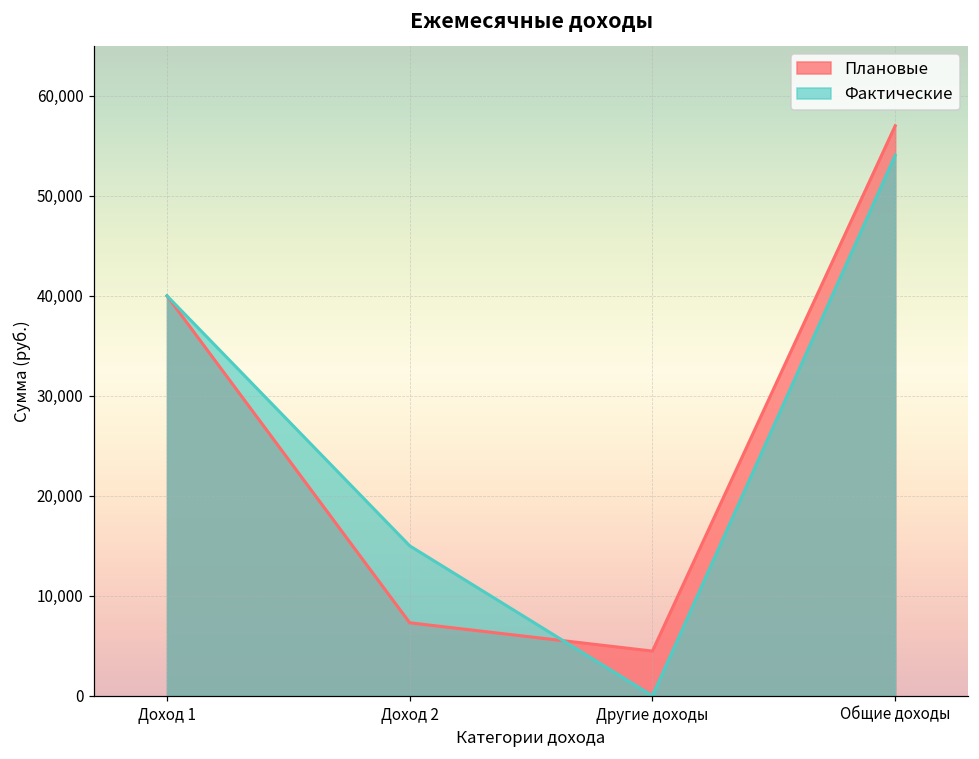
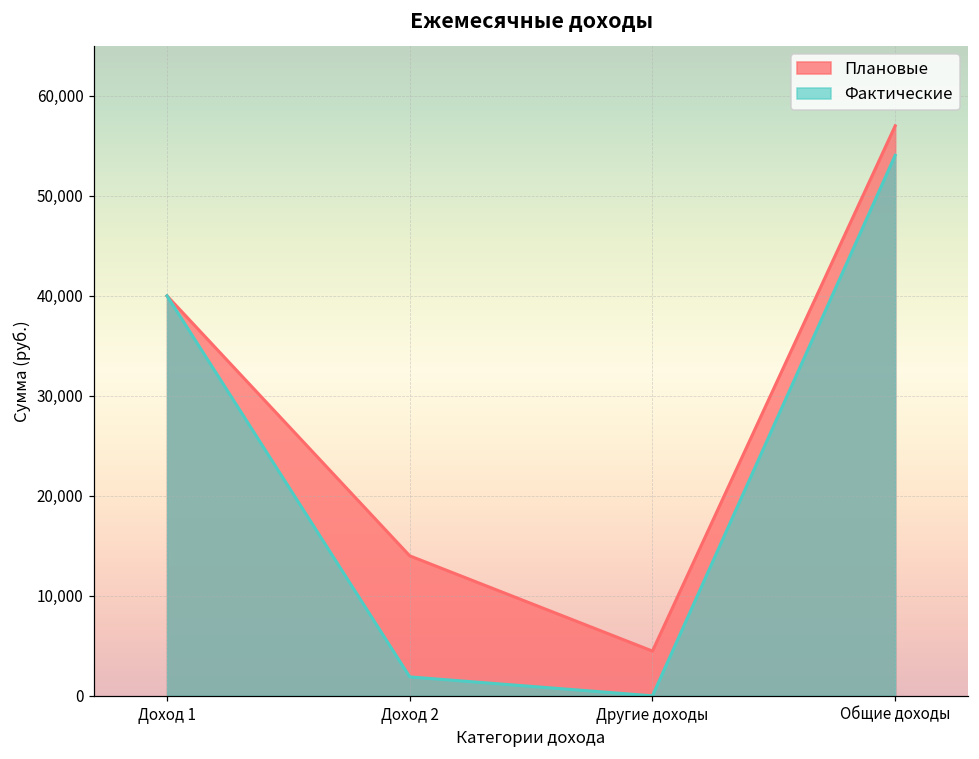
  {
    "Плановые": {
-     "Доход 2": "7,000",
+     "Доход 2": "14,000",
      "Другие доходы": "4,000",
      "Общие доходы": "57,000"
    },
    "Фактические": {
-     "Доход 2": "15,000",
+     "Доход 2": "2,000",
      "Другие доходы": "0",
      "Общие доходы": "54,000"
    }
  }
